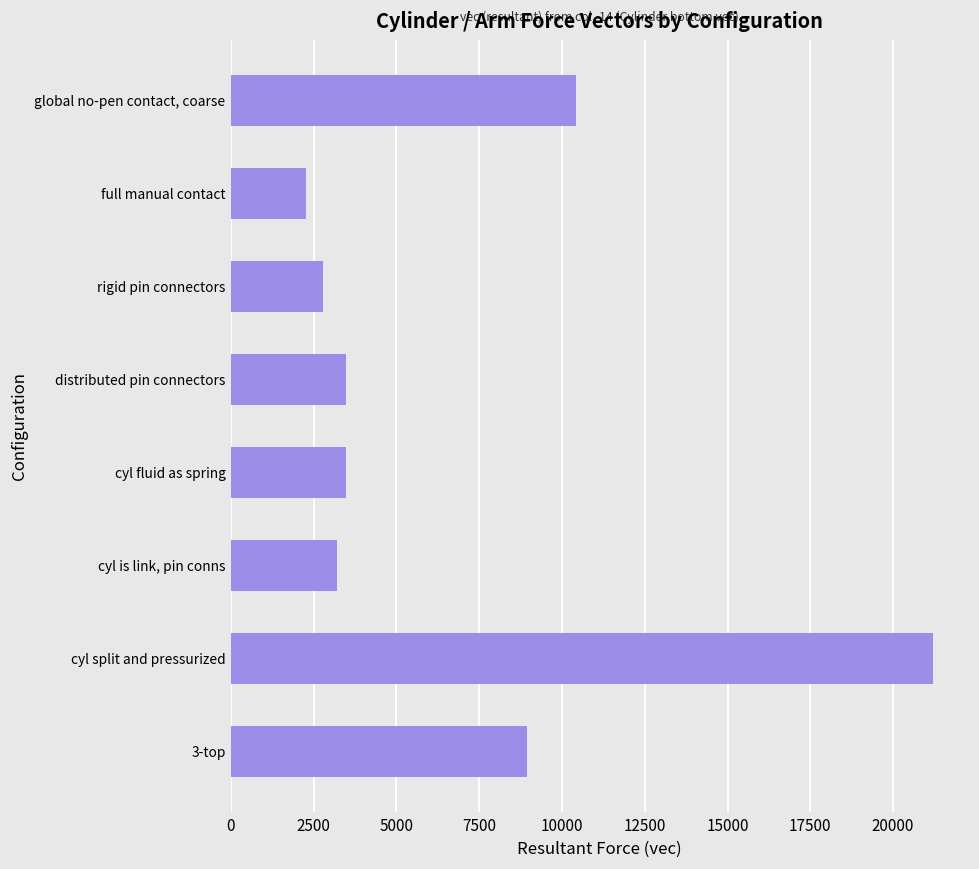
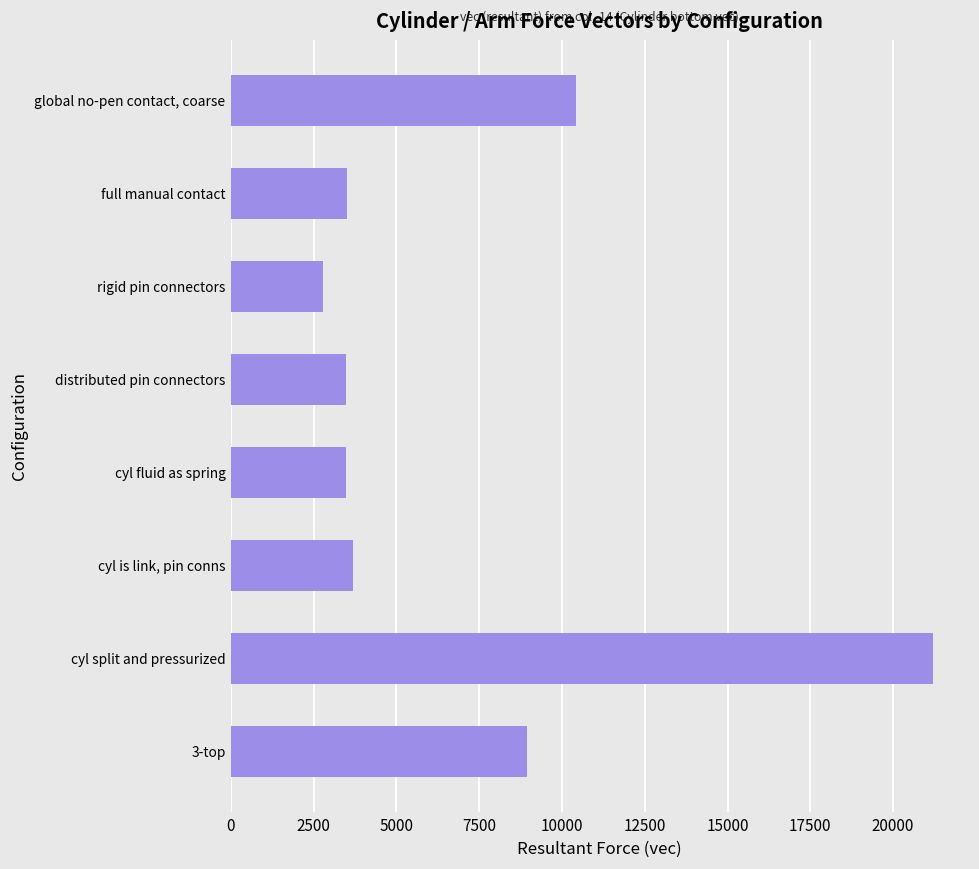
  {
    "global no-pen contact, coarse": 10400,
-   "full manual contact": 2300,
+   "full manual contact": 3500,
    "rigid pin connectors": 2800,
    "distributed pin connectors": 3500,
    "cyl fluid as spring": 3500,
-   "cyl is link, pin conns": 3200,
+   "cyl is link, pin conns": 3700,
    "cyl split and pressurized": 21200,
    "3-top": 8900
  }
